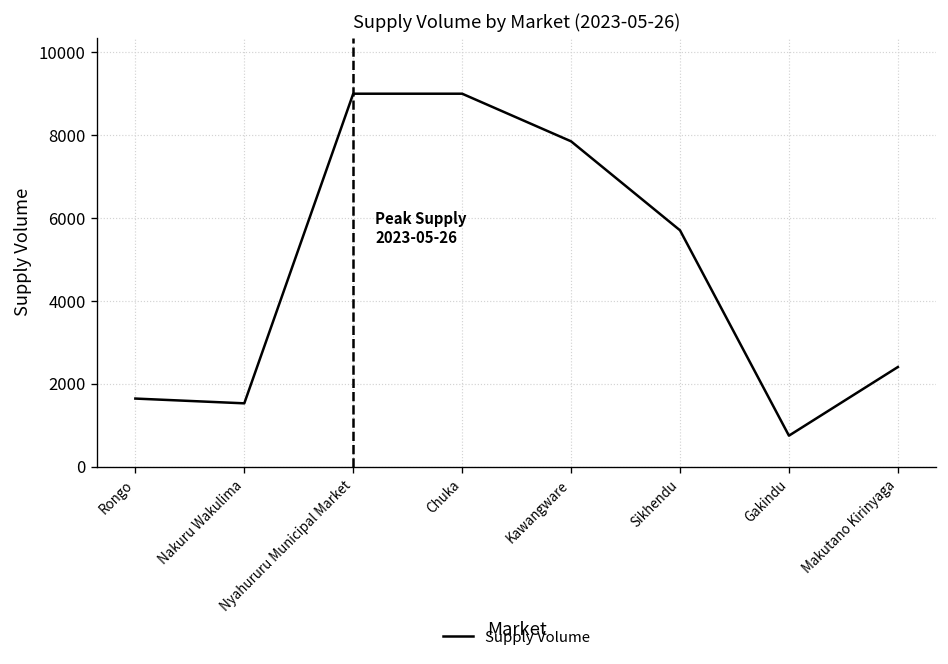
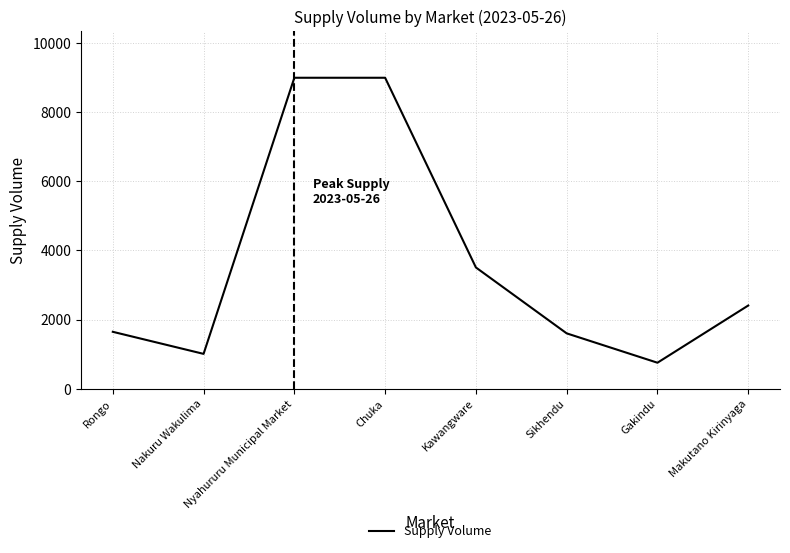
  {
    "Rongo": 1600,
-   "Nakuru Wakulima": 1500,
+   "Nakuru Wakulima": 1000,
    "Nyahururu Municipal Market": 9000,
    "Chuka": 9000,
-   "Kawangware": 7900,
-   "Sikhendu": 5700,
+   "Kawangware": 3500,
+   "Sikhendu": 1600,
    "Gakindu": 800,
    "Makutano Kirinyaga": 2400
  }
